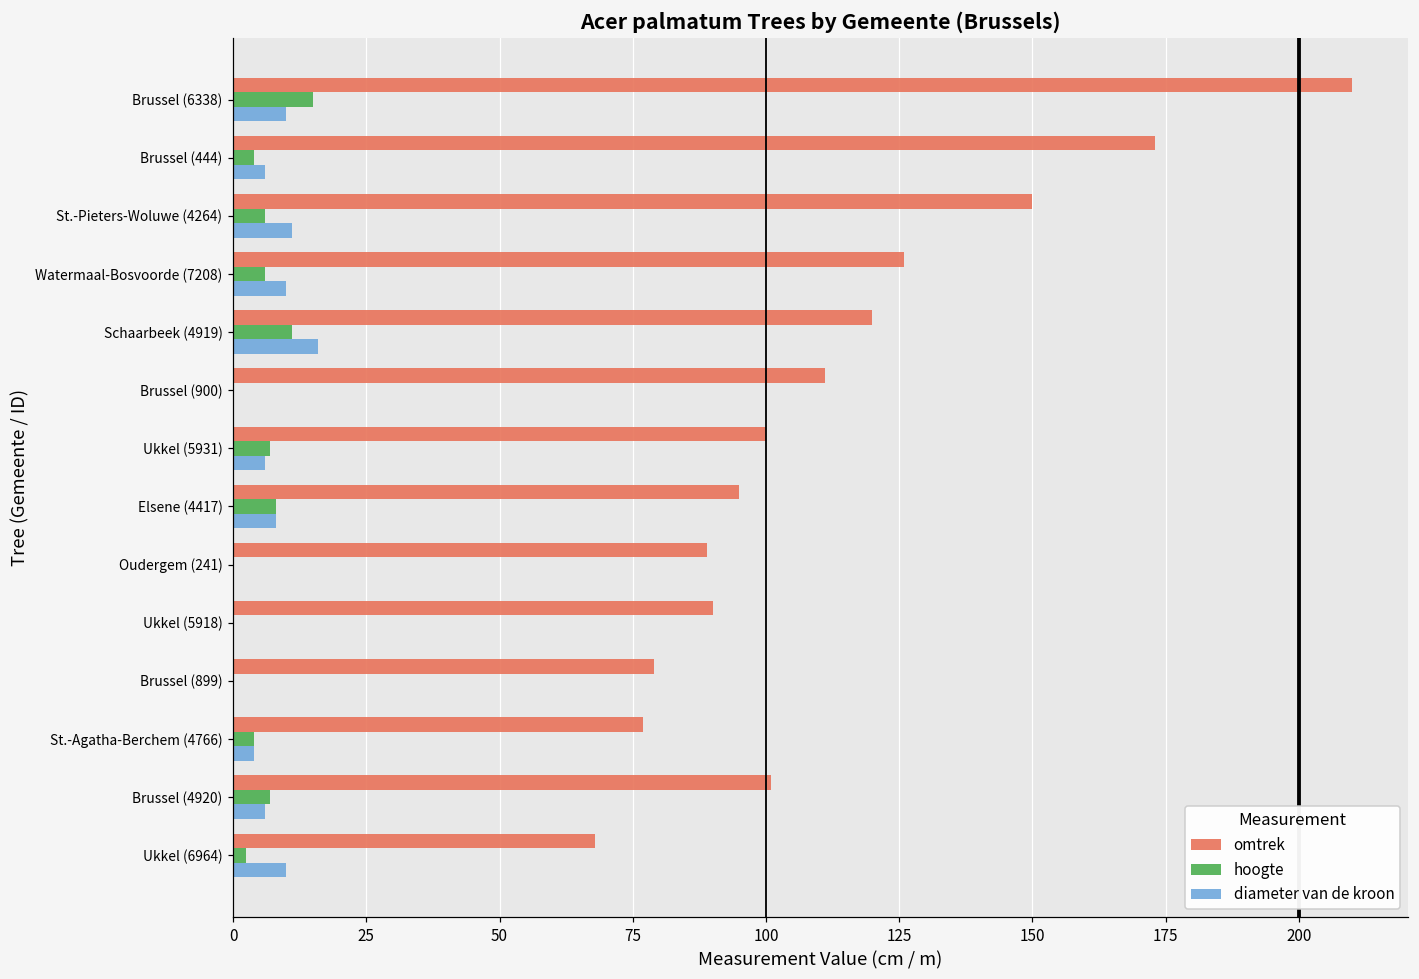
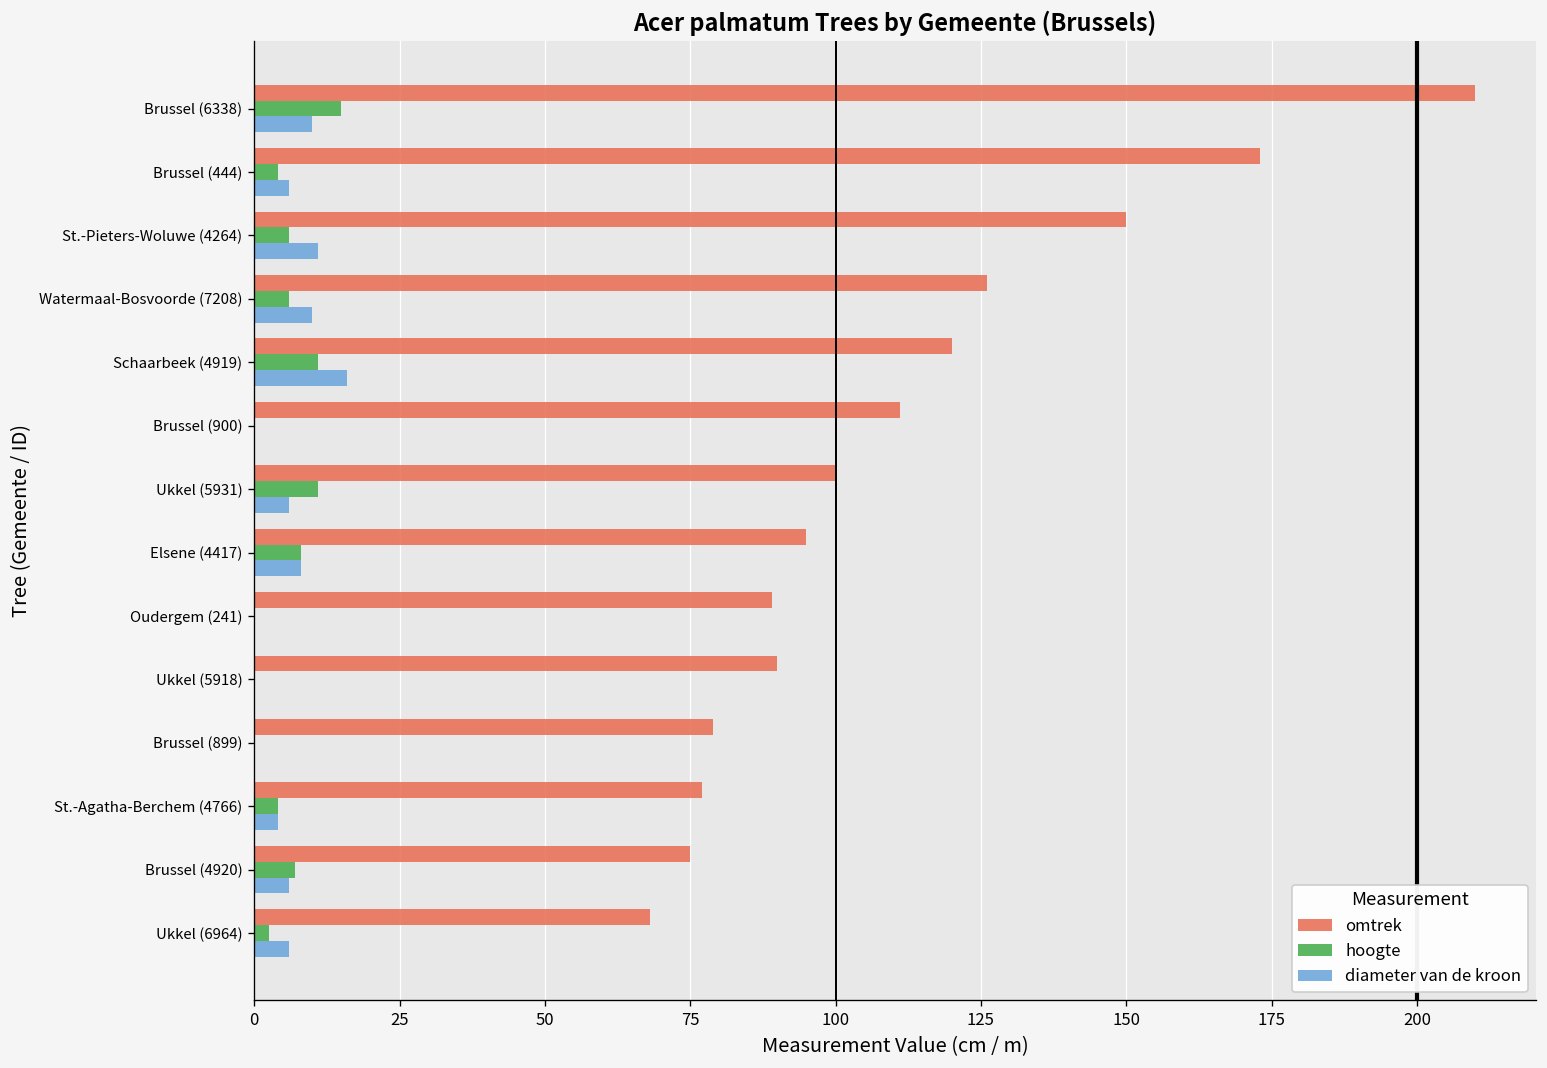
  {
    "omtrek": {
      "Brussel (6338)": 210,
      "Brussel (444)": 173,
      "St.-Pieters-Woluwe (4264)": 150,
      "Watermaal-Bosvoorde (7208)": 126,
      "Schaarbeek (4919)": 120,
      "Brussel (900)": 111,
      "Ukkel (5931)": 100,
      "Elsene (4417)": 95,
      "Oudergem (241)": 89,
      "Ukkel (5918)": 90,
      "Brussel (899)": 79,
      "St.-Agatha-Berchem (4766)": 77,
-     "Brussel (4920)": 101,
+     "Brussel (4920)": 75,
      "Ukkel (6964)": 68
    },
    "hoogte": {
      "Brussel (6338)": 15,
      "Brussel (444)": 4,
      "St.-Pieters-Woluwe (4264)": 6,
      "Watermaal-Bosvoorde (7208)": 6,
      "Schaarbeek (4919)": 11,
      "Brussel (900)": 0,
-     "Ukkel (5931)": 7,
+     "Ukkel (5931)": 11,
      "Elsene (4417)": 8,
      "Oudergem (241)": 0,
      "Ukkel (5918)": 0,
      "Brussel (899)": 0,
      "St.-Agatha-Berchem (4766)": 4,
      "Brussel (4920)": 7,
      "Ukkel (6964)": 3
    },
    "diameter van de kroon": {
      "Brussel (6338)": 10,
      "Brussel (444)": 6,
      "St.-Pieters-Woluwe (4264)": 11,
      "Watermaal-Bosvoorde (7208)": 10,
      "Schaarbeek (4919)": 16,
      "Brussel (900)": 0,
      "Ukkel (5931)": 6,
      "Elsene (4417)": 8,
      "Oudergem (241)": 0,
      "Ukkel (5918)": 0,
      "Brussel (899)": 0,
      "St.-Agatha-Berchem (4766)": 4,
      "Brussel (4920)": 6,
-     "Ukkel (6964)": 10
+     "Ukkel (6964)": 6
    }
  }
